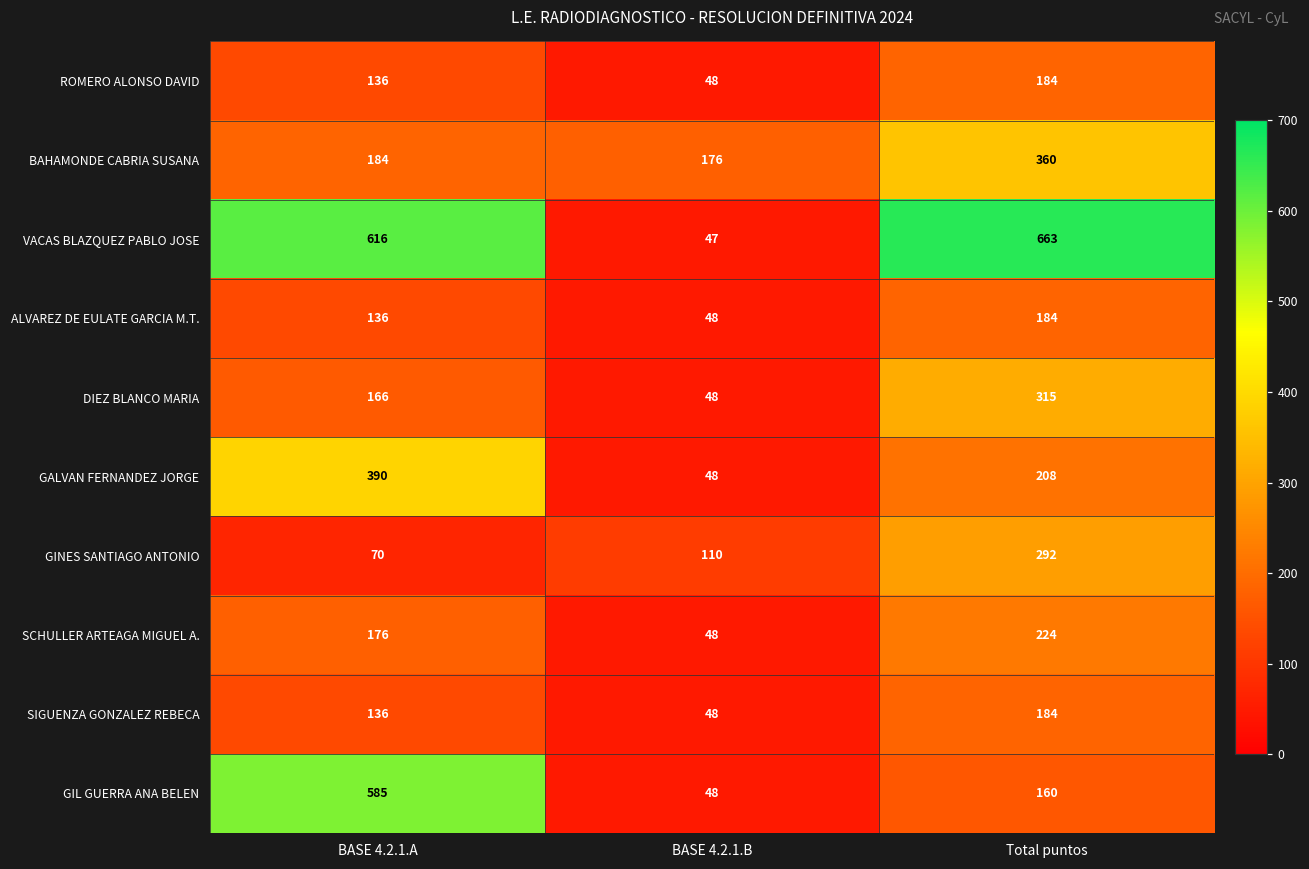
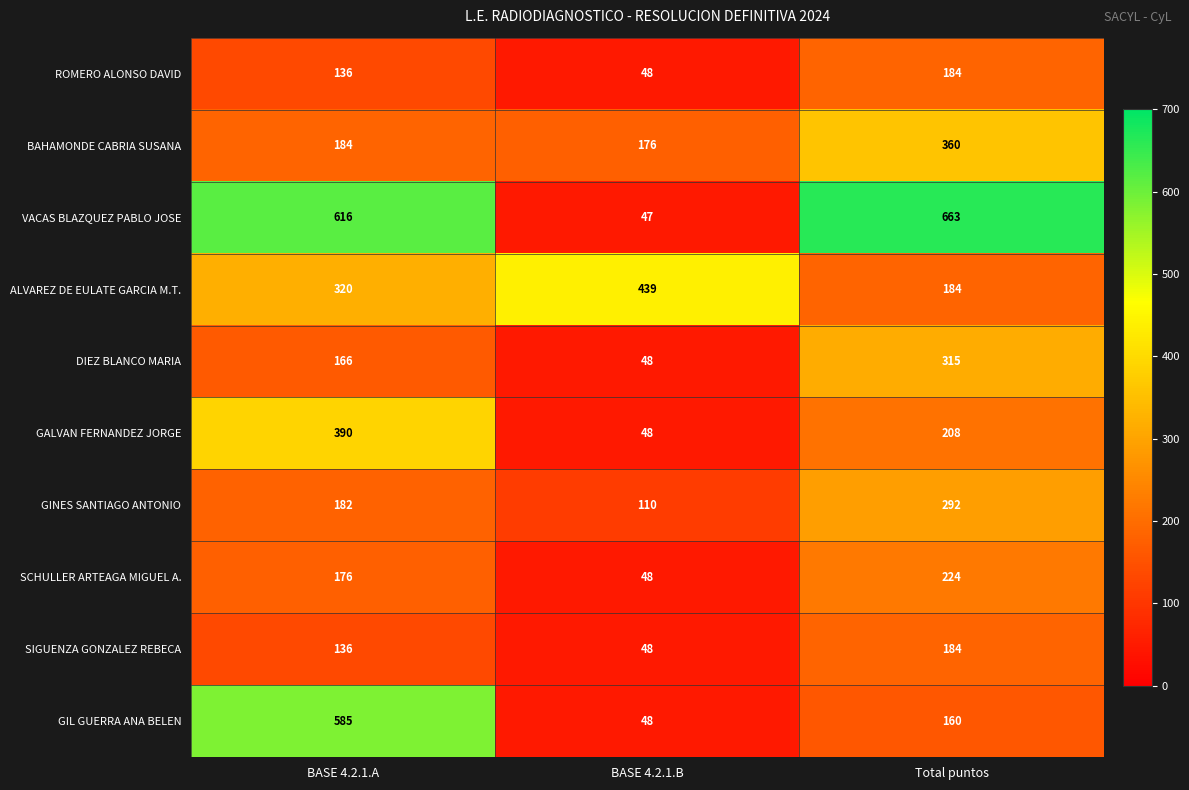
  {
    "ROMERO ALONSO DAVID": {
      "BASE 4.2.1.A": 136,
      "BASE 4.2.1.B": 48,
      "Total puntos": 184
    },
    "BAHAMONDE CABRIA SUSANA": {
      "BASE 4.2.1.A": 184,
      "BASE 4.2.1.B": 176,
      "Total puntos": 360
    },
    "VACAS BLAZQUEZ PABLO JOSE": {
      "BASE 4.2.1.A": 616,
      "BASE 4.2.1.B": 47,
      "Total puntos": 663
    },
    "ALVAREZ DE EULATE GARCIA M.T.": {
-     "BASE 4.2.1.A": 136,
-     "BASE 4.2.1.B": 48,
+     "BASE 4.2.1.A": 320,
+     "BASE 4.2.1.B": 439,
      "Total puntos": 184
    },
    "DIEZ BLANCO MARIA": {
      "BASE 4.2.1.A": 166,
      "BASE 4.2.1.B": 48,
      "Total puntos": 315
    },
    "GALVAN FERNANDEZ JORGE": {
      "BASE 4.2.1.A": 390,
      "BASE 4.2.1.B": 48,
      "Total puntos": 208
    },
    "GINES SANTIAGO ANTONIO": {
-     "BASE 4.2.1.A": 70,
+     "BASE 4.2.1.A": 182,
      "BASE 4.2.1.B": 110,
      "Total puntos": 292
    },
    "SCHULLER ARTEAGA MIGUEL A.": {
      "BASE 4.2.1.A": 176,
      "BASE 4.2.1.B": 48,
      "Total puntos": 224
    },
    "SIGUENZA GONZALEZ REBECA": {
      "BASE 4.2.1.A": 136,
      "BASE 4.2.1.B": 48,
      "Total puntos": 184
    },
    "GIL GUERRA ANA BELEN": {
      "BASE 4.2.1.A": 585,
      "BASE 4.2.1.B": 48,
      "Total puntos": 160
    }
  }
